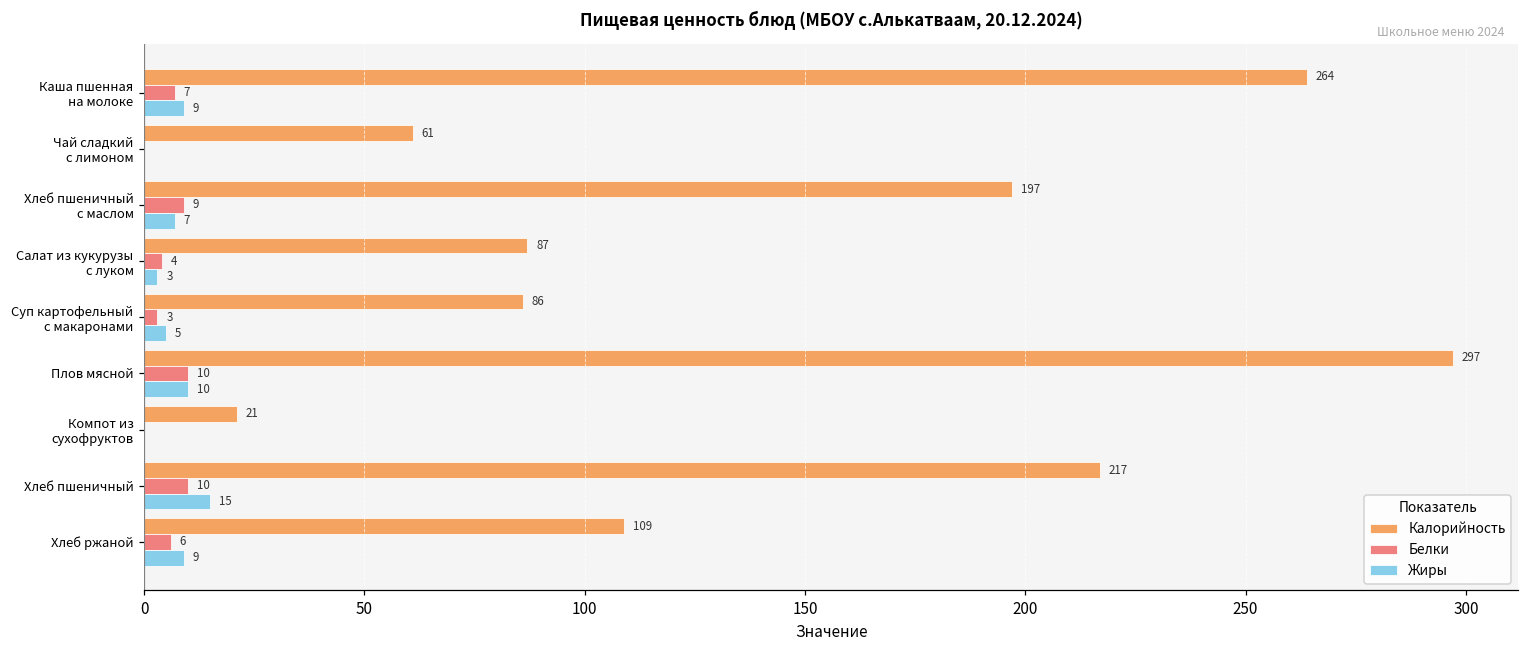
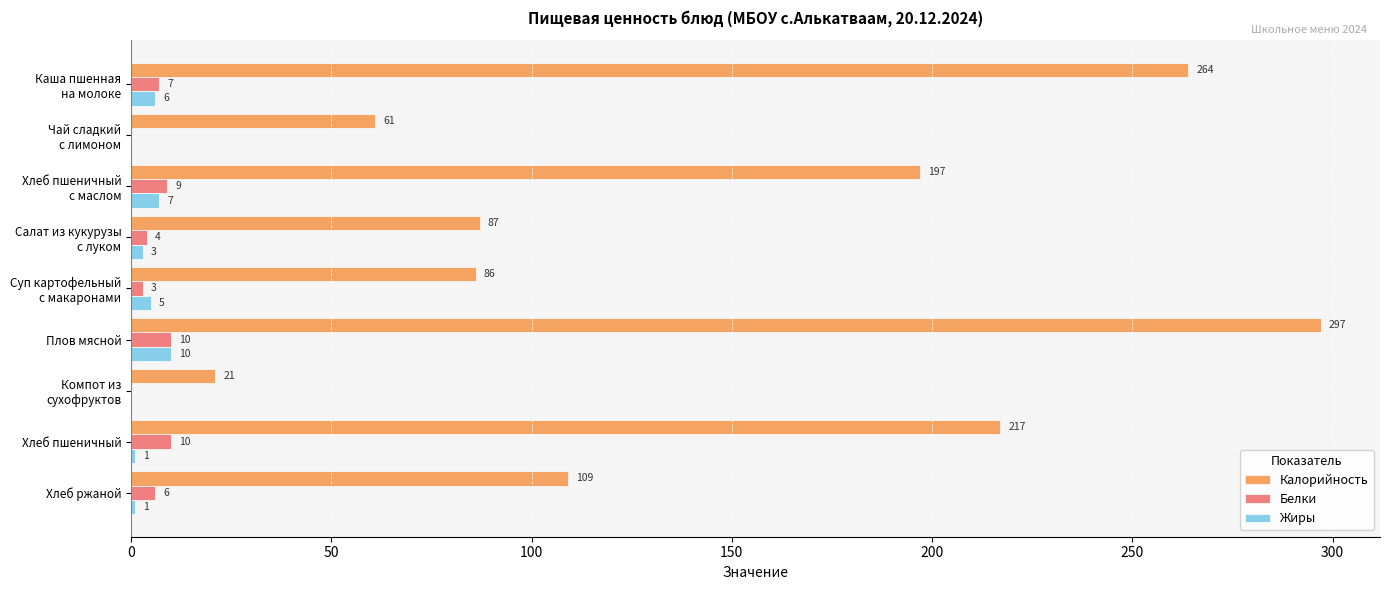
  {
    "Жиры": {
-     "Каша пшенная на молоке": 9,
+     "Каша пшенная на молоке": 6,
      "Хлеб пшеничный с маслом": 7,
      "Салат из кукурузы с луком": 3,
      "Суп картофельный с макаронами": 5,
      "Плов мясной": 10,
-     "Хлеб пшеничный": 15,
-     "Хлеб ржаной": 9
+     "Хлеб пшеничный": 1,
+     "Хлеб ржаной": 1
    }
  }
